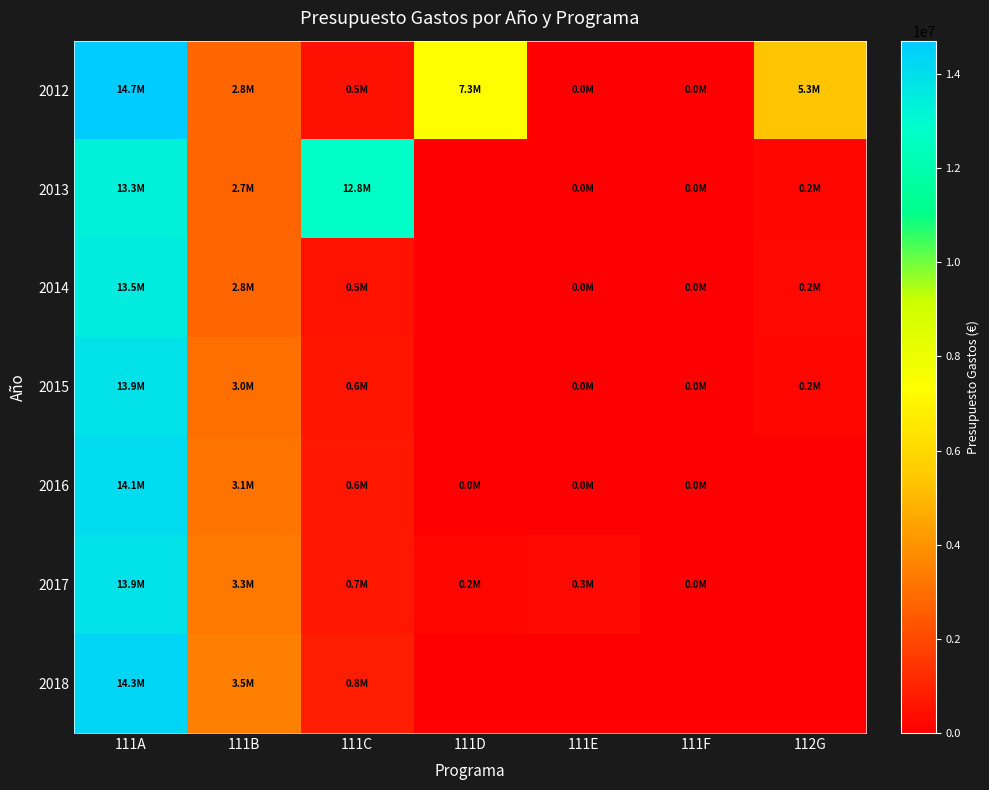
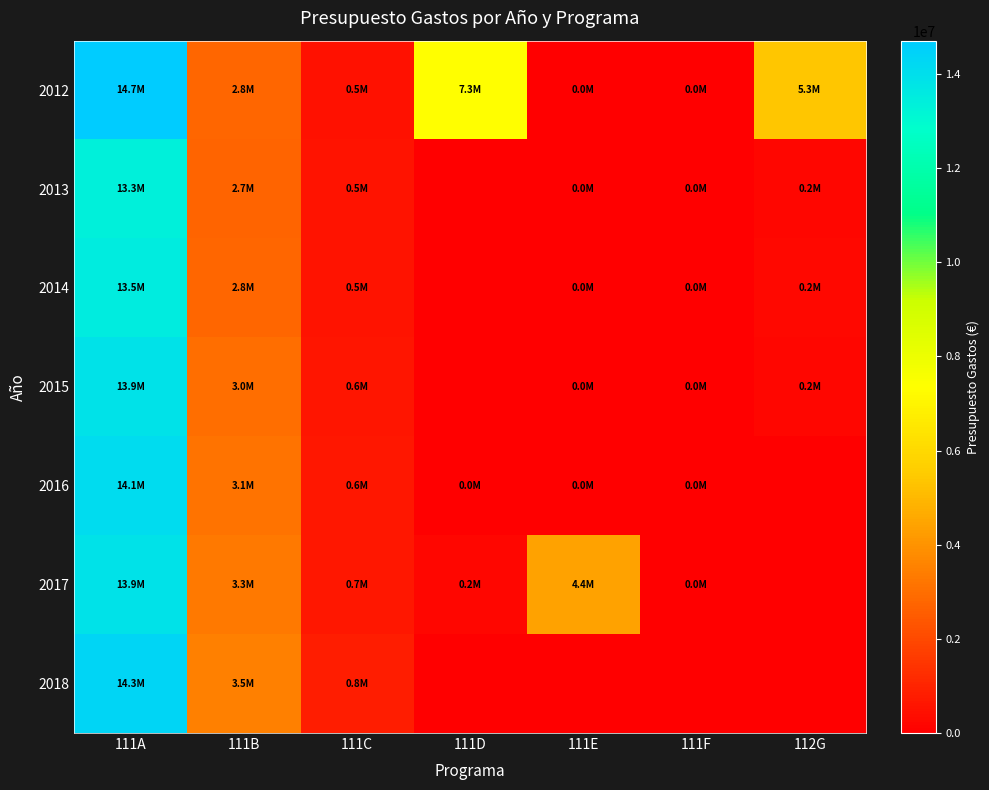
  {
    "2012": {
      "111A": "14.7M",
      "111B": "2.8M",
      "111C": "0.5M",
      "111D": "7.3M",
      "111E": "0.0M",
      "111F": "0.0M",
      "112G": "5.3M"
    },
    "2013": {
      "111A": "13.3M",
      "111B": "2.7M",
-     "111C": "12.8M",
+     "111C": "0.5M",
      "111E": "0.0M",
      "111F": "0.0M",
      "112G": "0.2M"
    },
    "2014": {
      "111A": "13.5M",
      "111B": "2.8M",
      "111C": "0.5M",
      "111E": "0.0M",
      "111F": "0.0M",
      "112G": "0.2M"
    },
    "2015": {
      "111A": "13.9M",
      "111B": "3.0M",
      "111C": "0.6M",
      "111E": "0.0M",
      "111F": "0.0M",
      "112G": "0.2M"
    },
    "2016": {
      "111A": "14.1M",
      "111B": "3.1M",
      "111C": "0.6M",
      "111D": "0.0M",
      "111E": "0.0M",
      "111F": "0.0M"
    },
    "2017": {
      "111A": "13.9M",
      "111B": "3.3M",
      "111C": "0.7M",
      "111D": "0.2M",
-     "111E": "0.3M",
+     "111E": "4.4M",
      "111F": "0.0M"
    },
    "2018": {
      "111A": "14.3M",
      "111B": "3.5M",
      "111C": "0.8M"
    }
  }
